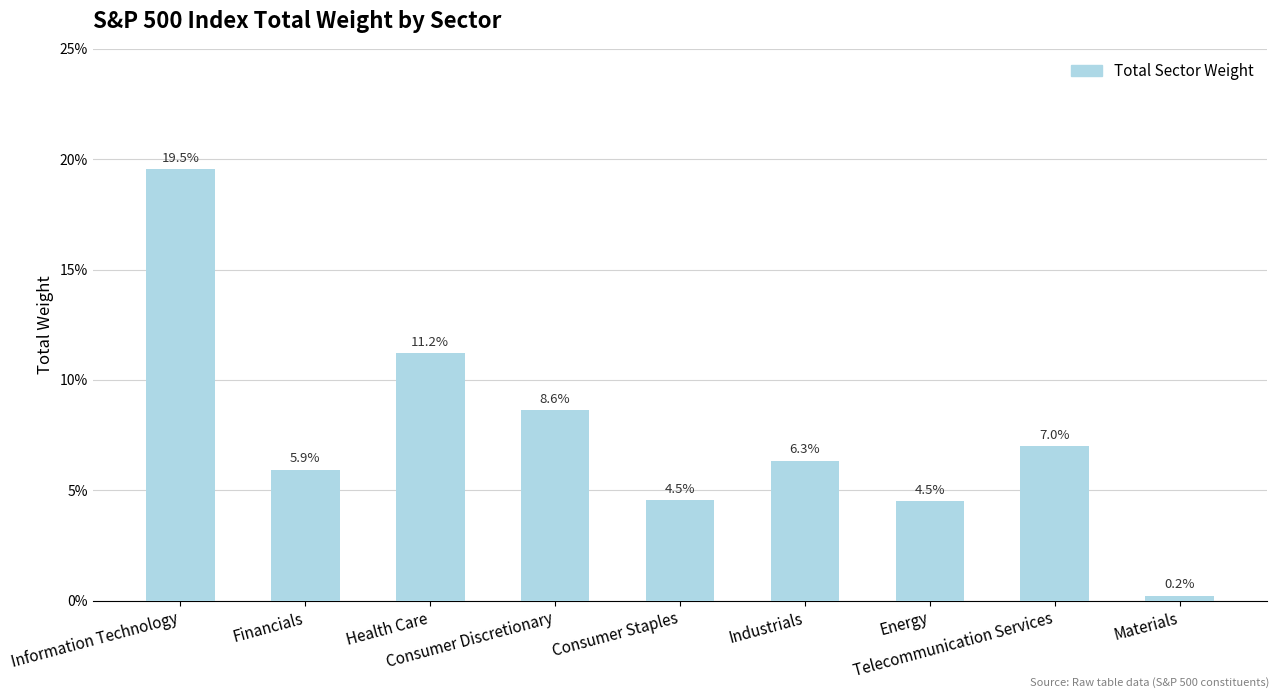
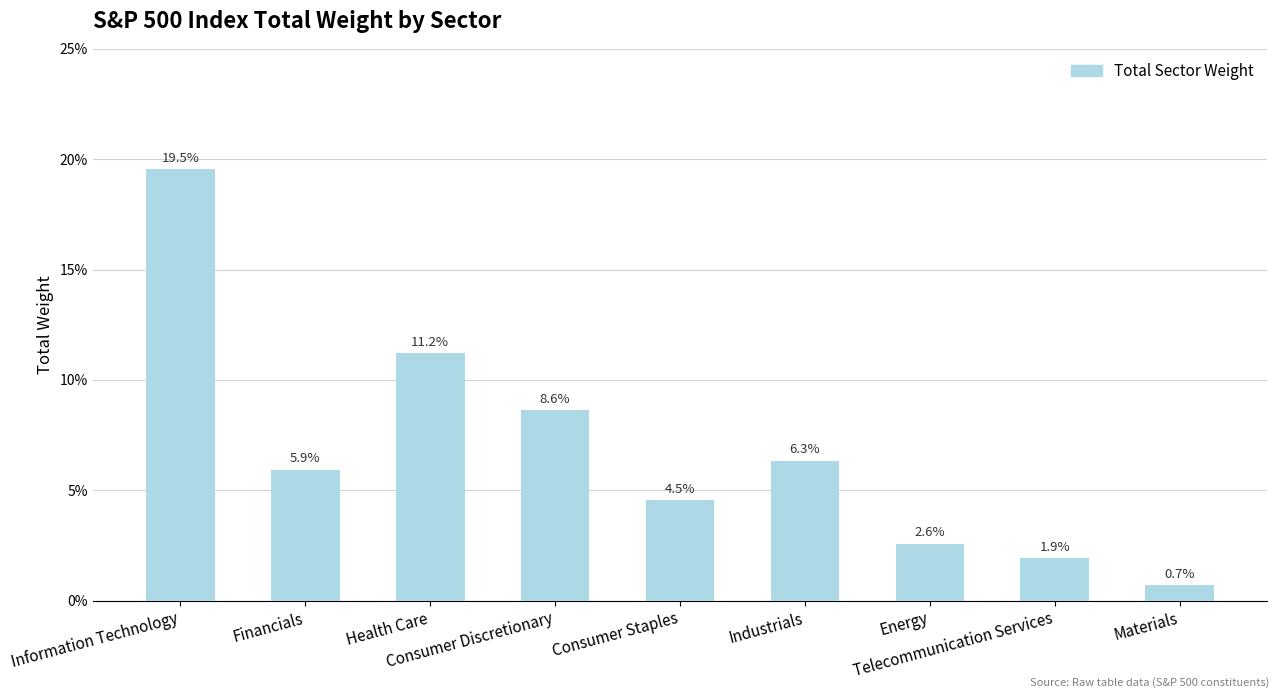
  {
    "Information Technology": "19.5%",
    "Financials": "5.9%",
    "Health Care": "11.2%",
    "Consumer Discretionary": "8.6%",
    "Consumer Staples": "4.5%",
    "Industrials": "6.3%",
-   "Energy": "4.5%",
-   "Telecommunication Services": "7.0%",
-   "Materials": "0.2%"
+   "Energy": "2.6%",
+   "Telecommunication Services": "1.9%",
+   "Materials": "0.7%"
  }
